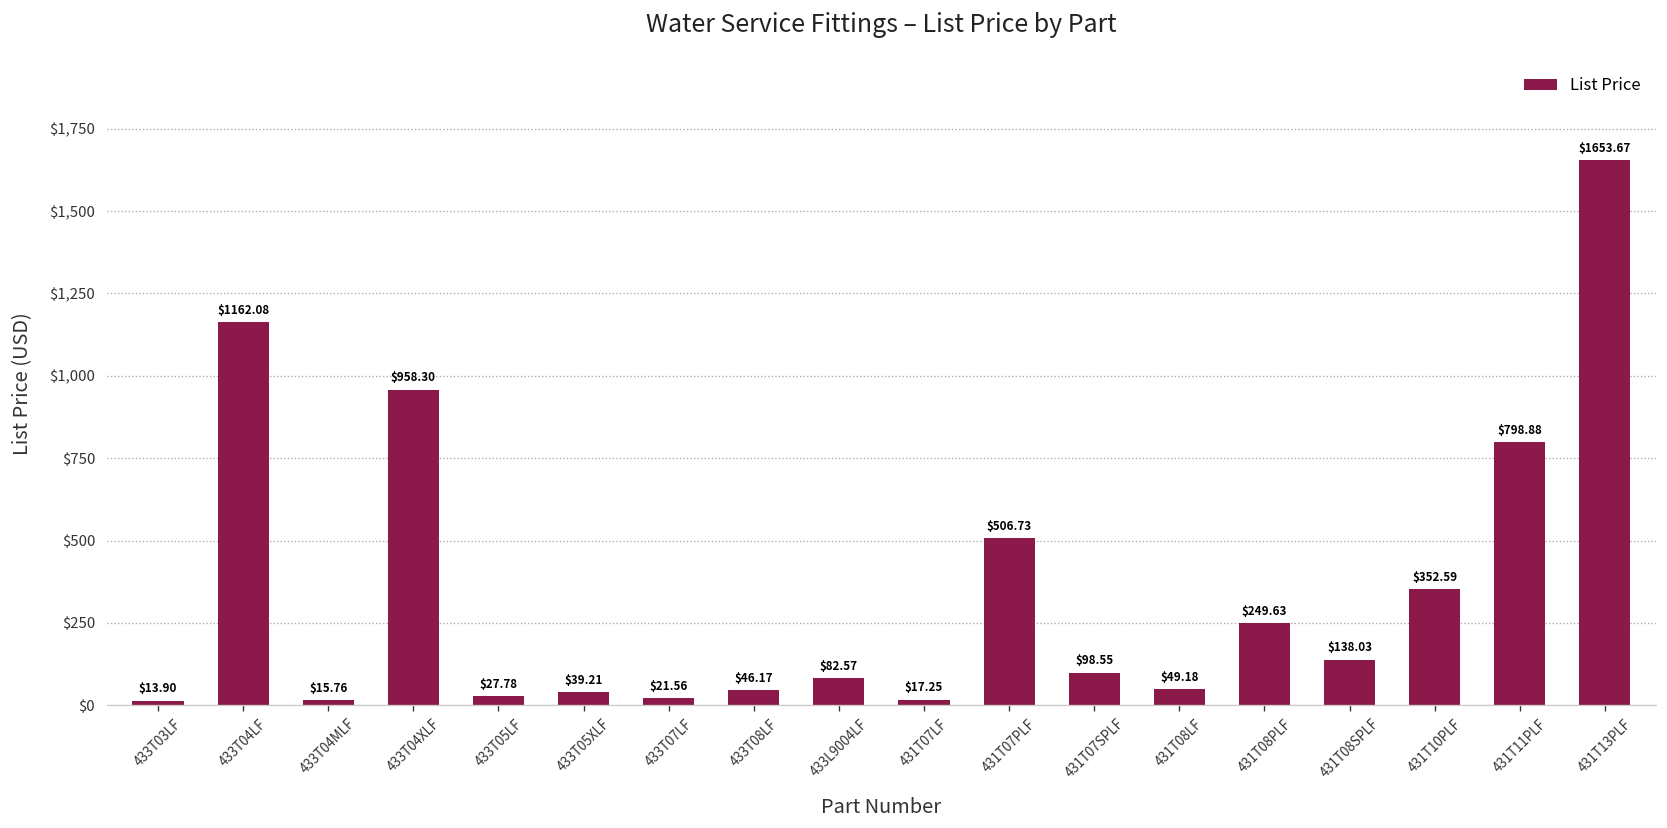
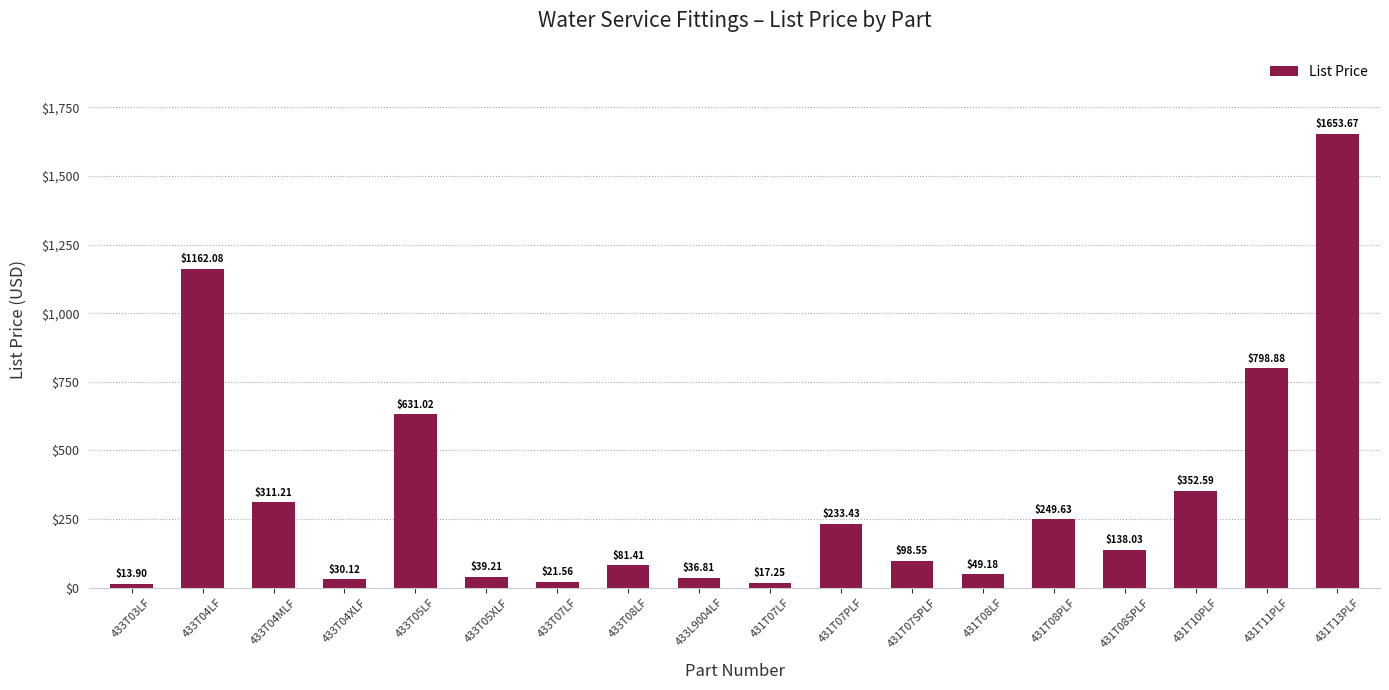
  {
    "433T03LF": "$13.90",
    "433T04LF": "$1162.08",
-   "433T04MLF": "$15.76",
-   "433T04XLF": "$958.30",
-   "433T05LF": "$27.78",
+   "433T04MLF": "$311.21",
+   "433T04XLF": "$30.12",
+   "433T05LF": "$631.02",
    "433T05XLF": "$39.21",
    "433T07LF": "$21.56",
-   "433T08LF": "$46.17",
-   "433L9004LF": "$82.57",
+   "433T08LF": "$81.41",
+   "433L9004LF": "$36.81",
    "431T07LF": "$17.25",
-   "431T07PLF": "$506.73",
+   "431T07PLF": "$233.43",
    "431T07SPLF": "$98.55",
    "431T08LF": "$49.18",
    "431T08PLF": "$249.63",
    "431T08SPLF": "$138.03",
    "431T10PLF": "$352.59",
    "431T11PLF": "$798.88",
    "431T13PLF": "$1653.67"
  }
